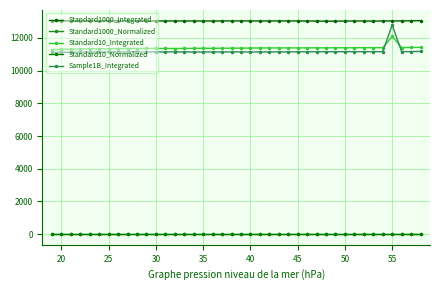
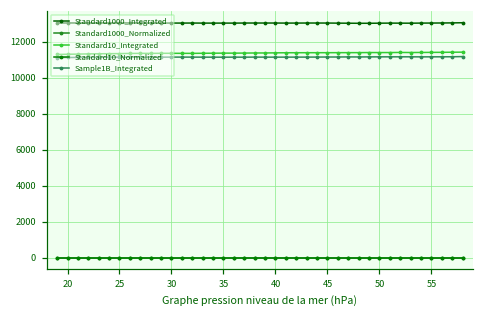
  {
    "Standard10_Integrated": {
      "35": 11400,
      "40": 11400,
      "45": 11400,
      "50": 11400,
-     "55": 12100
+     "55": 11400
    },
    "Sample1B_Integrated": {
      "35": 11100,
      "40": 11100,
      "45": 11200,
      "50": 11200,
-     "55": 12800
+     "55": 11200
    }
  }
